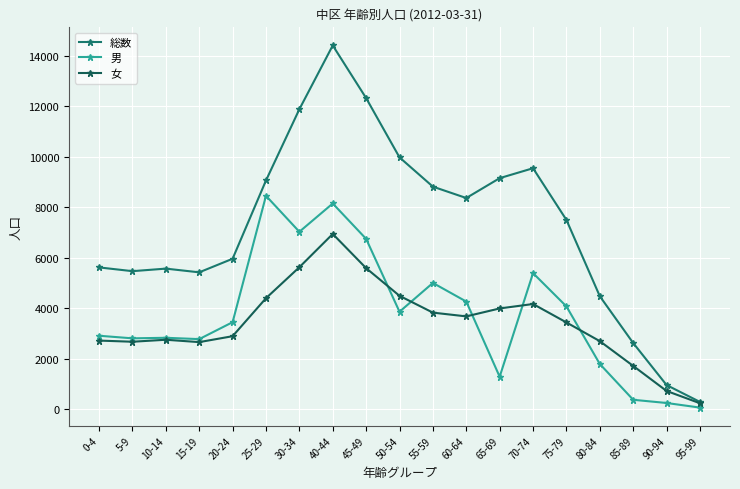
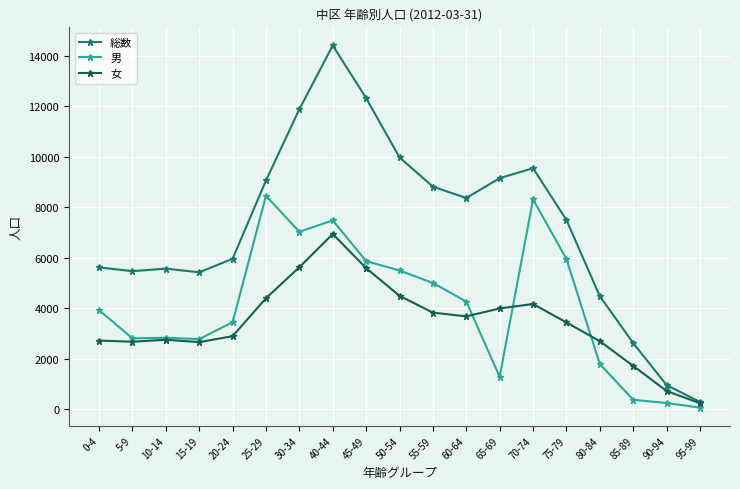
  {
    "男": {
-     "0-4": 2900,
+     "0-4": 3900,
      "5-9": 2800,
      "15-19": 2800,
      "20-24": 3400,
      "25-29": 8500,
      "30-34": 7000,
-     "40-44": 8200,
-     "45-49": 6700,
-     "50-54": 3900,
+     "40-44": 7500,
+     "45-49": 5900,
+     "50-54": 5500,
      "55-59": 5000,
      "60-64": 4300,
      "65-69": 1300,
-     "70-74": 5400,
-     "75-79": 4100,
+     "70-74": 8300,
+     "75-79": 5900,
      "80-84": 1800,
      "85-89": 400,
      "90-94": 200,
      "95-99": 100
    }
  }
